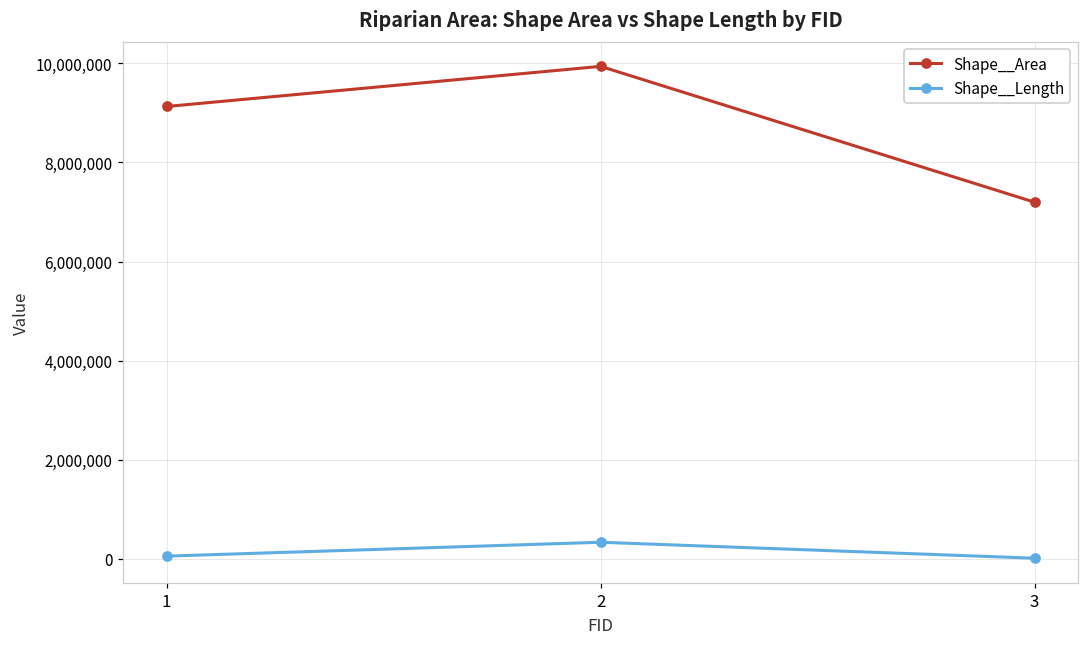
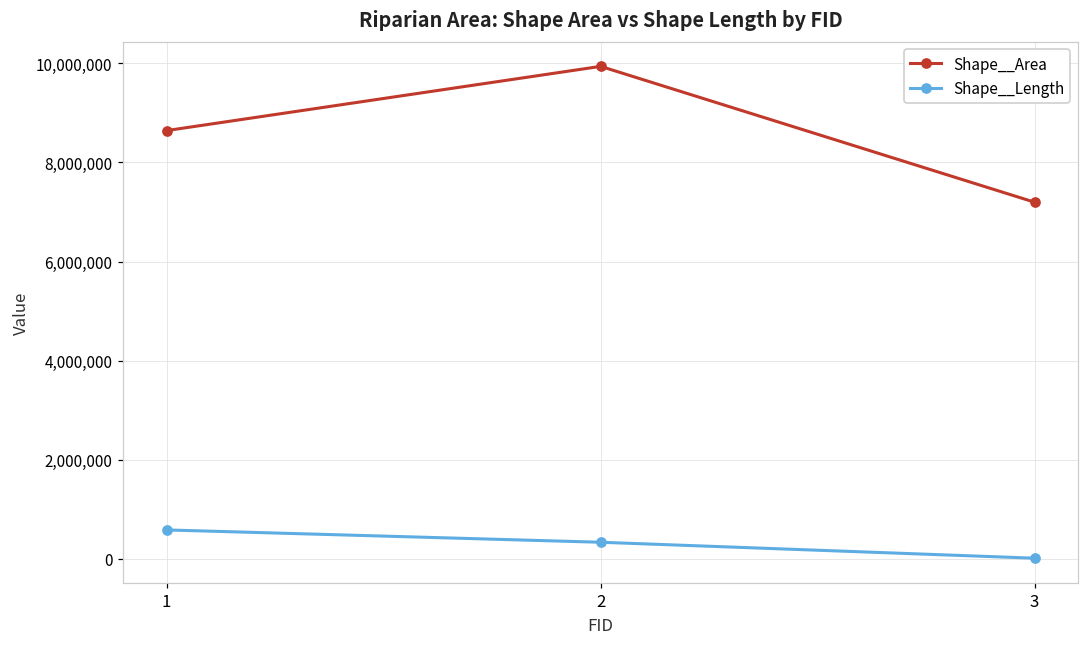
  {
    "Shape__Area": {
-     "1": "9,100,000",
+     "1": "8,600,000",
      "2": "9,900,000",
      "3": "7,200,000"
    },
    "Shape__Length": {
-     "1": "100,000",
+     "1": "600,000",
      "2": "300,000",
      "3": "0"
    }
  }
